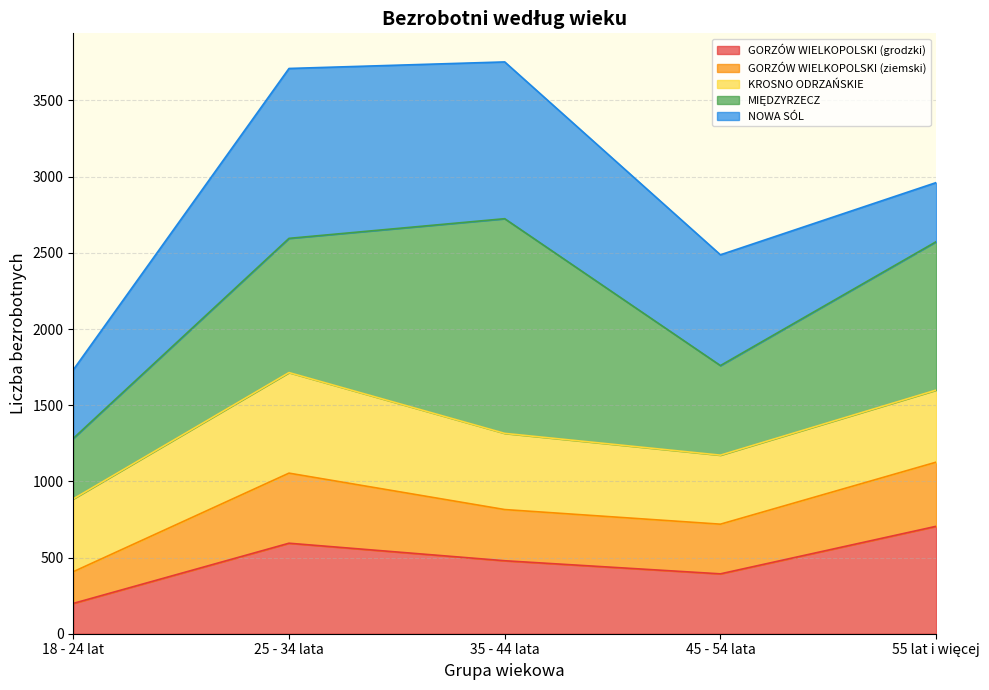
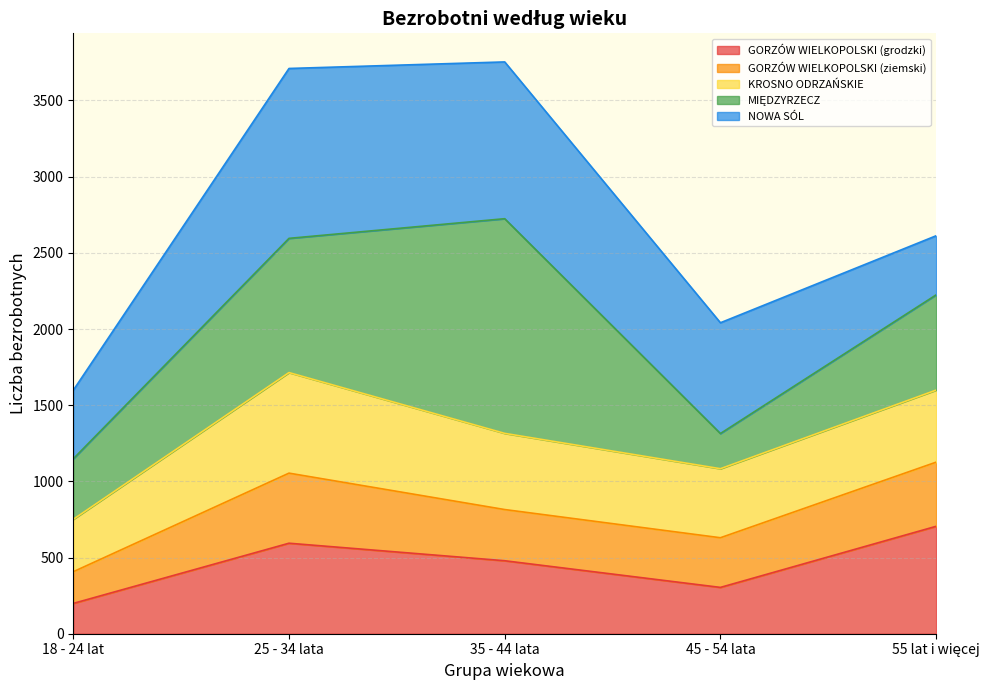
  {
    "GORZÓW WIELKOPOLSKI (grodzki)": {
      "18 - 24 lat": 200,
      "25 - 34 lata": 590,
      "35 - 44 lata": 480,
-     "45 - 54 lata": 390,
+     "45 - 54 lata": 300,
      "55 lat i więcej": 710
    },
    "GORZÓW WIELKOPOLSKI (ziemski)": {
      "18 - 24 lat": 210,
      "25 - 34 lata": 460,
      "35 - 44 lata": 340,
      "45 - 54 lata": 330,
      "55 lat i więcej": 420
    },
    "KROSNO ODRZAŃSKIE": {
-     "18 - 24 lat": 480,
+     "18 - 24 lat": 340,
      "25 - 34 lata": 660,
      "35 - 44 lata": 500,
      "45 - 54 lata": 450,
      "55 lat i więcej": 470
    },
    "MIĘDZYRZECZ": {
      "18 - 24 lat": 400,
      "25 - 34 lata": 880,
      "35 - 44 lata": 1410,
-     "45 - 54 lata": 590,
-     "55 lat i więcej": 970
+     "45 - 54 lata": 230,
+     "55 lat i więcej": 630
    },
    "NOWA SÓL": {
      "18 - 24 lat": 450,
      "25 - 34 lata": 1120,
      "35 - 44 lata": 1030,
      "45 - 54 lata": 730,
      "55 lat i więcej": 390
    }
  }
